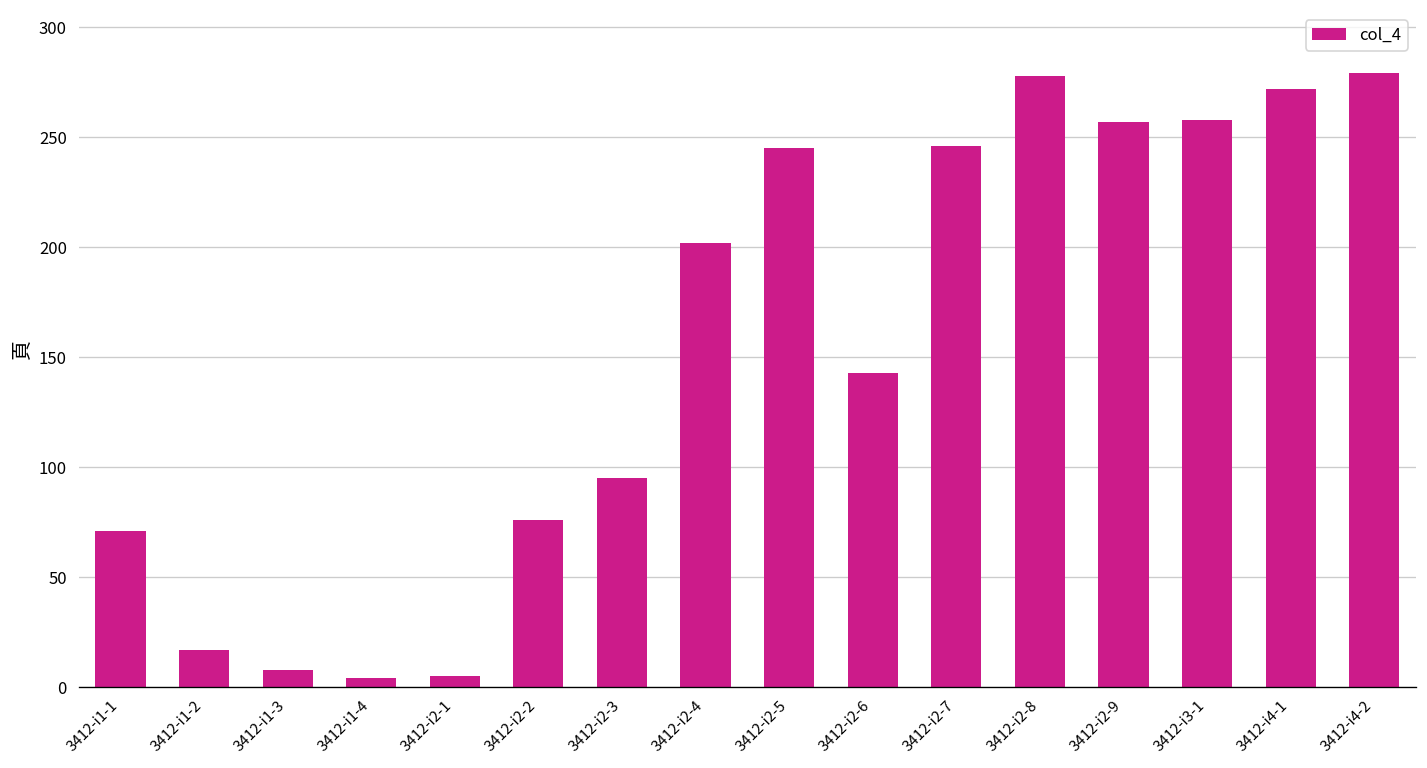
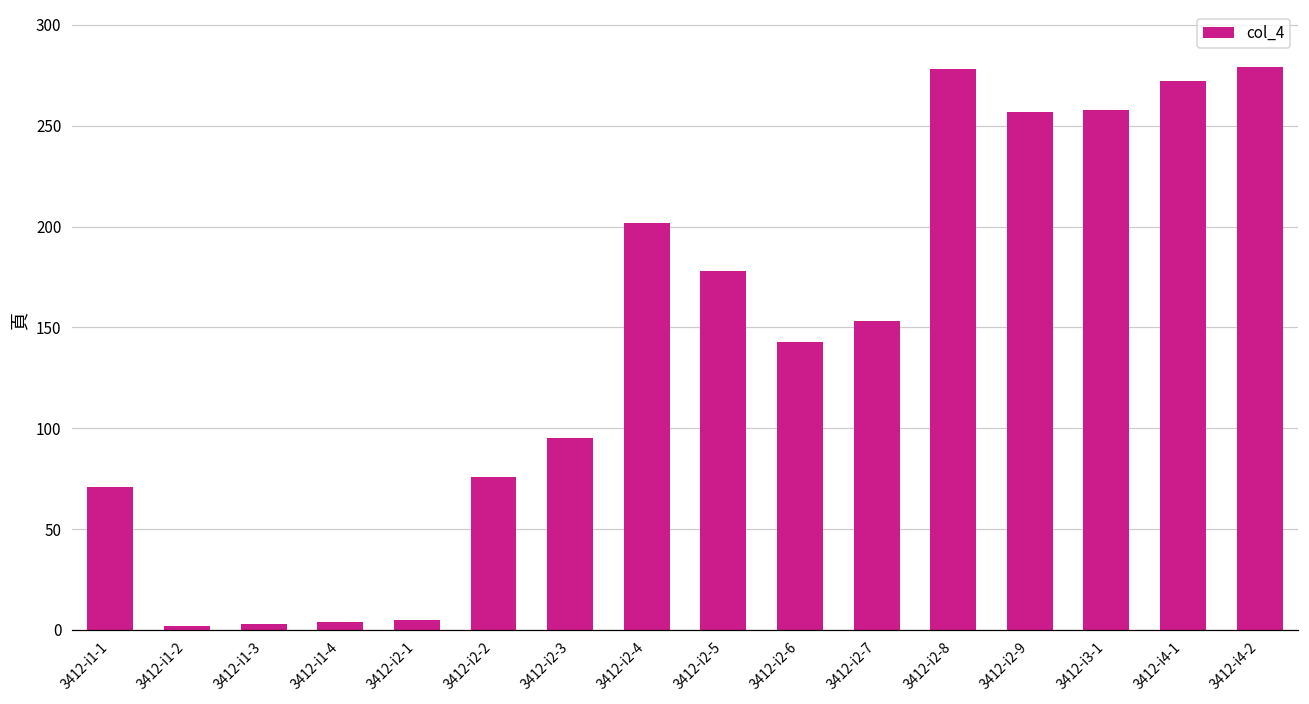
  {
    "3412-i1-1": 71,
-   "3412-i1-2": 17,
-   "3412-i1-3": 8,
+   "3412-i1-2": 2,
+   "3412-i1-3": 3,
    "3412-i1-4": 4,
    "3412-i2-1": 5,
    "3412-i2-2": 76,
    "3412-i2-3": 95,
    "3412-i2-4": 202,
-   "3412-i2-5": 245,
+   "3412-i2-5": 178,
    "3412-i2-6": 143,
-   "3412-i2-7": 246,
+   "3412-i2-7": 153,
    "3412-i2-8": 278,
    "3412-i2-9": 257,
    "3412-i3-1": 258,
    "3412-i4-1": 272,
    "3412-i4-2": 279
  }
